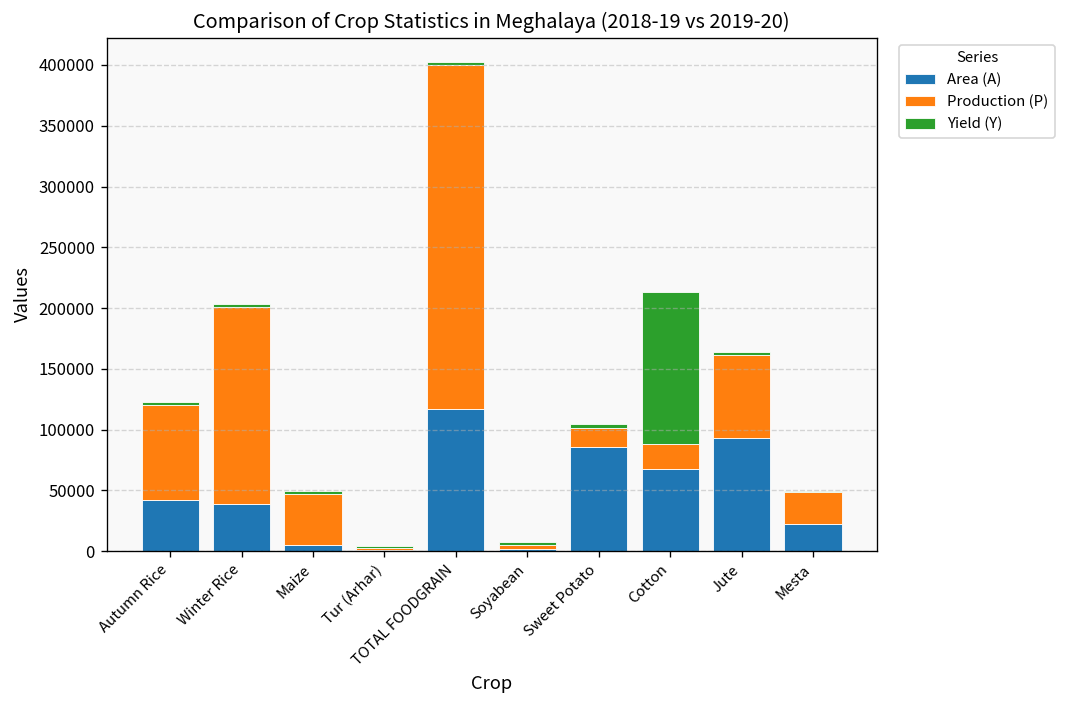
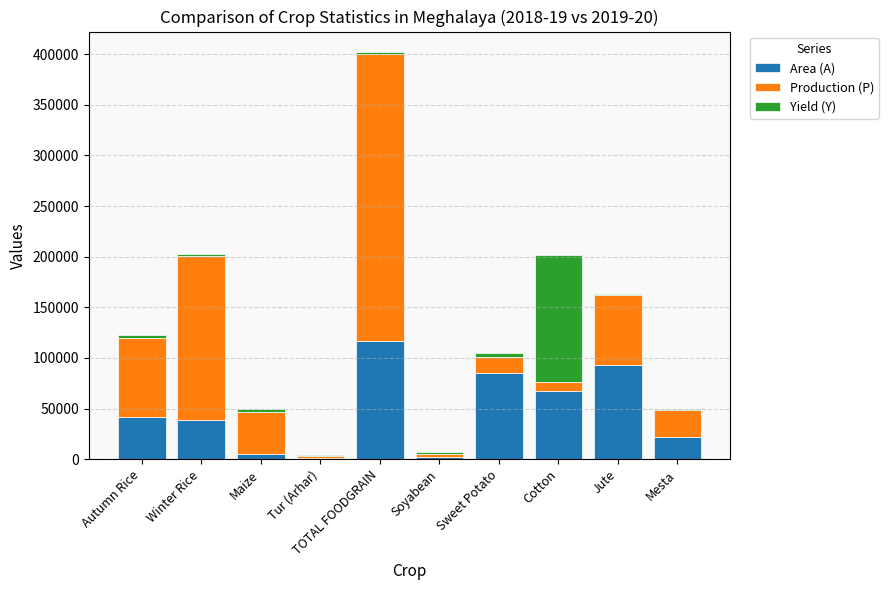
  {
    "Area (A)": {
      "Autumn Rice": 42000,
      "Winter Rice": 39000,
      "Maize": 5000,
      "TOTAL FOODGRAIN": 117000,
      "Sweet Potato": 85000,
      "Cotton": 68000,
      "Jute": 93000,
      "Mesta": 22000
    },
    "Production (P)": {
      "Autumn Rice": 78000,
      "Winter Rice": 162000,
      "Maize": 42000,
      "TOTAL FOODGRAIN": 283000,
      "Soyabean": 4000,
      "Sweet Potato": 16000,
-     "Cotton": 20000,
+     "Cotton": 9000,
      "Jute": 69000,
      "Mesta": 26000
    },
    "Yield (Y)": {
      "Winter Rice": 3000,
      "Sweet Potato": 3000,
      "Cotton": 125000
    }
  }
